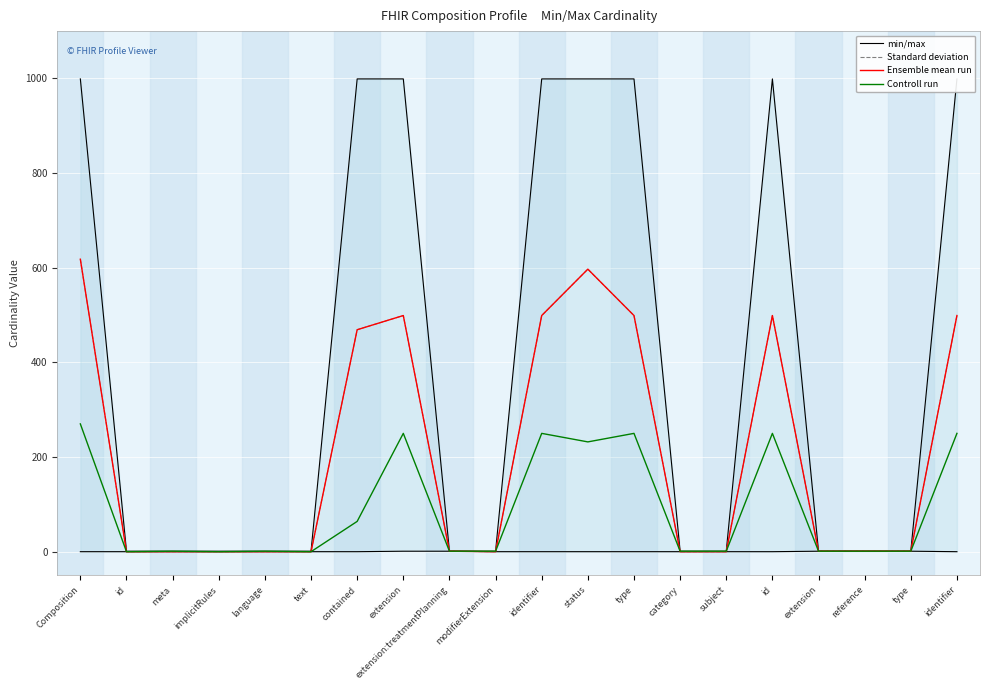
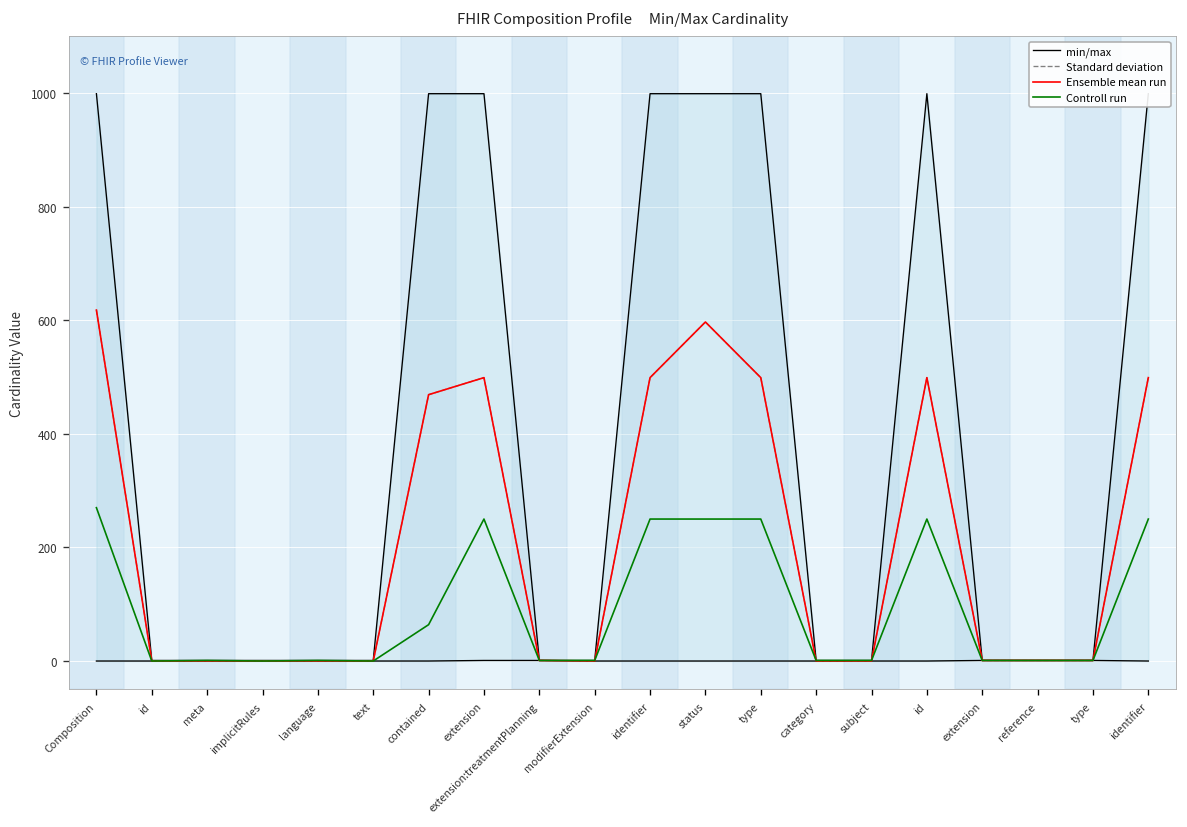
  {
    "Ensemble mean run": {
      "Composition": 620,
      "contained": 470,
      "status": 600
    },
    "Controll run": {
      "Composition": 270,
      "contained": 60,
-     "status": 230
+     "status": 250
    }
  }
